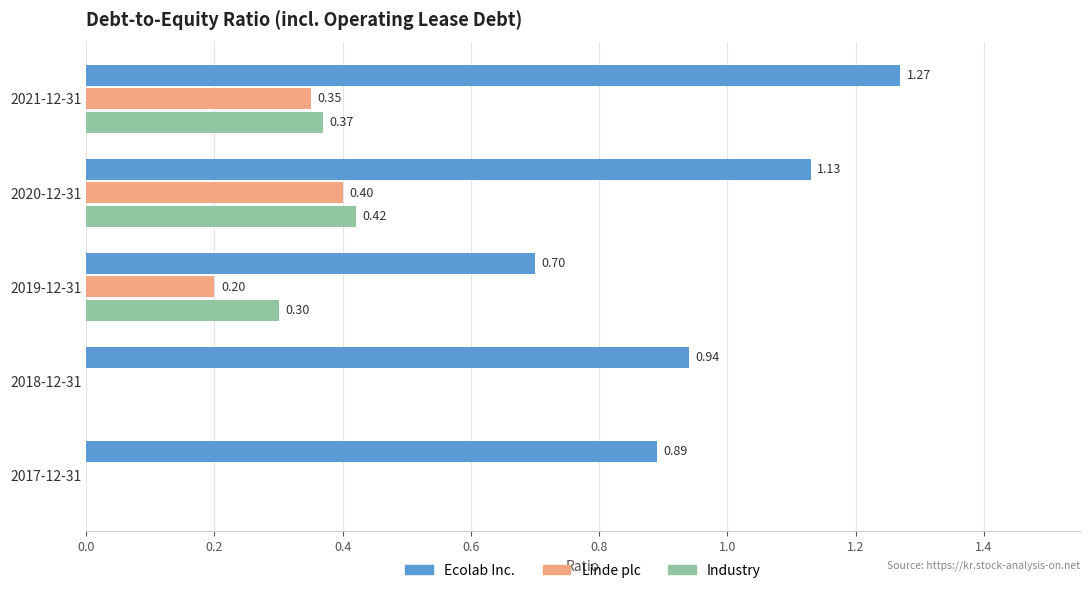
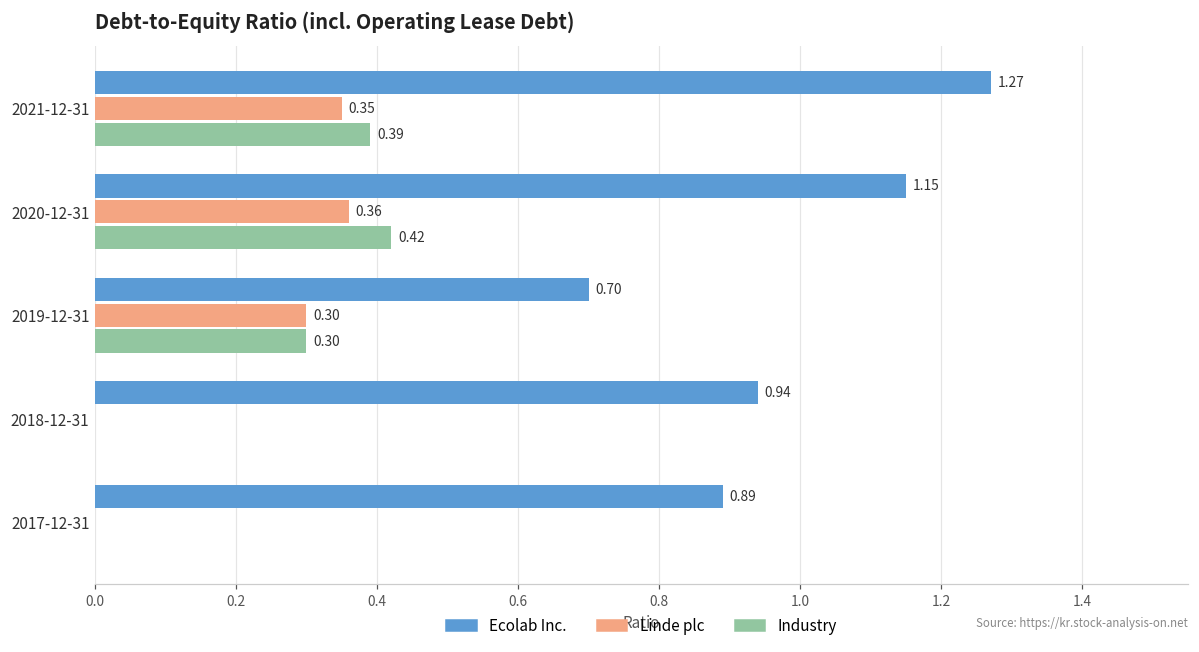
  {
    "Ecolab Inc.": {
      "2021-12-31": 1.27,
-     "2020-12-31": 1.13,
+     "2020-12-31": 1.15,
      "2019-12-31": 0.70,
      "2018-12-31": 0.94,
      "2017-12-31": 0.89
    },
    "Linde plc": {
      "2021-12-31": 0.35,
-     "2020-12-31": 0.40,
-     "2019-12-31": 0.20
+     "2020-12-31": 0.36,
+     "2019-12-31": 0.30
    },
    "Industry": {
-     "2021-12-31": 0.37,
+     "2021-12-31": 0.39,
      "2020-12-31": 0.42,
      "2019-12-31": 0.30
    }
  }
